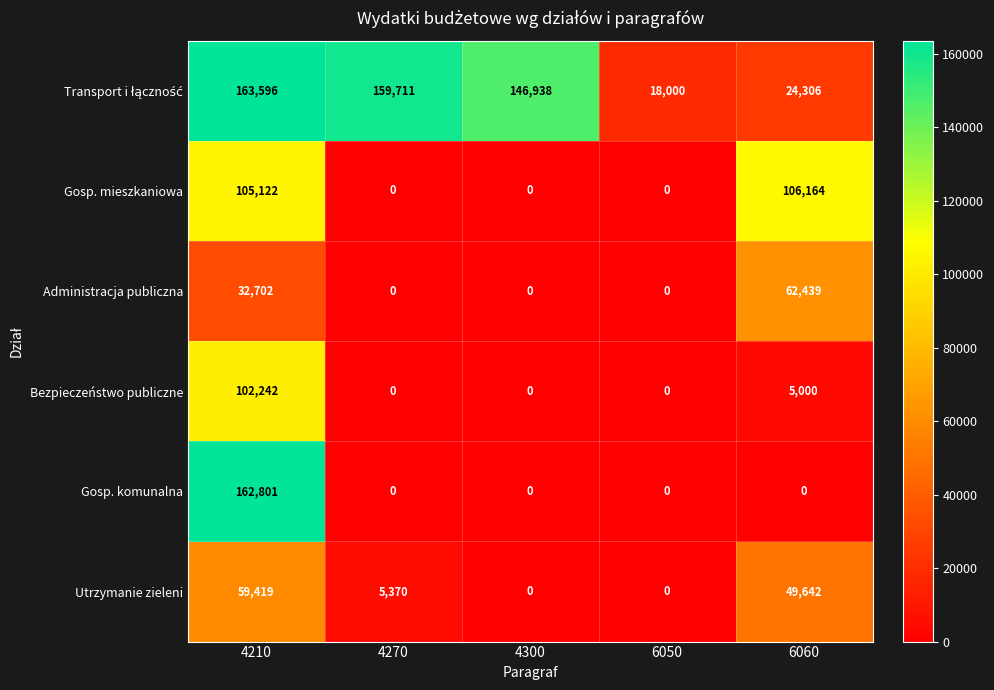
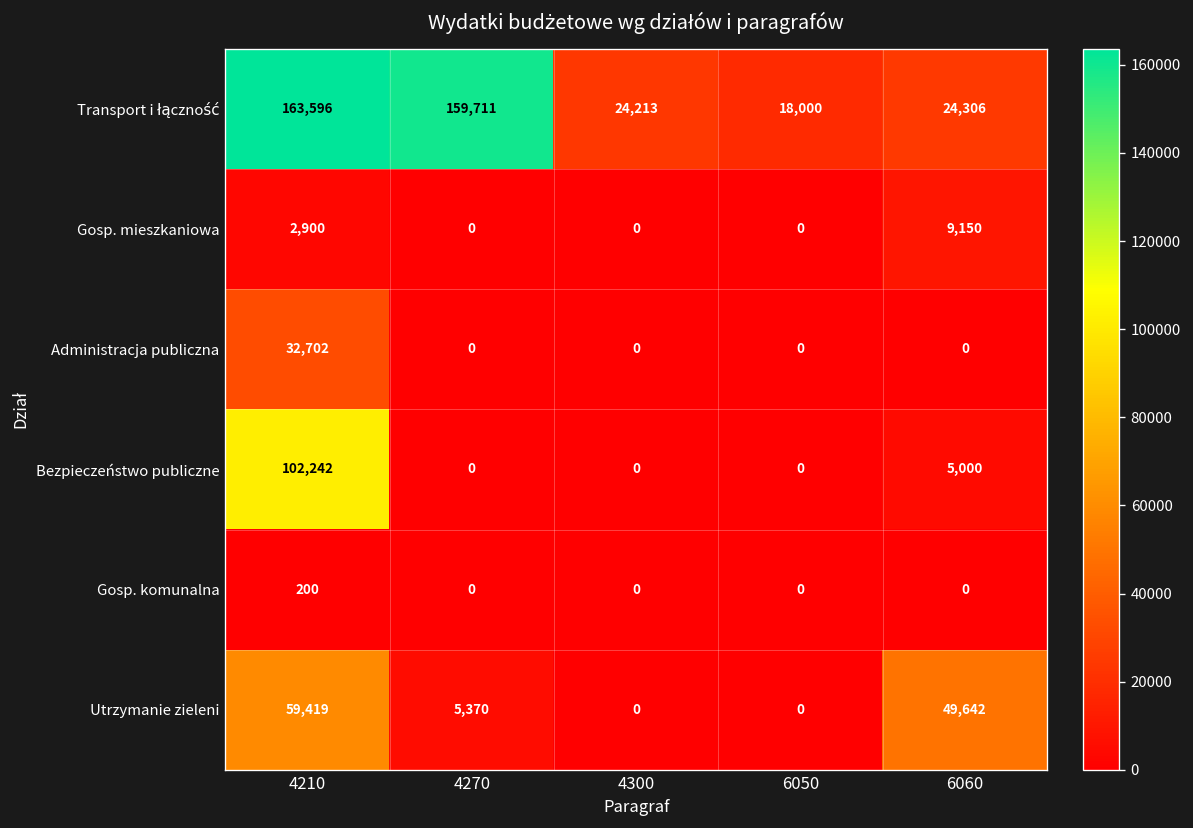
  {
    "Transport i łączność": {
      "4210": "163,596",
      "4270": "159,711",
-     "4300": "146,938",
+     "4300": "24,213",
      "6050": "18,000",
      "6060": "24,306"
    },
    "Gosp. mieszkaniowa": {
-     "4210": "105,122",
+     "4210": "2,900",
      "4270": "0",
      "4300": "0",
      "6050": "0",
-     "6060": "106,164"
+     "6060": "9,150"
    },
    "Administracja publiczna": {
      "4210": "32,702",
      "4270": "0",
      "4300": "0",
      "6050": "0",
-     "6060": "62,439"
+     "6060": "0"
    },
    "Bezpieczeństwo publiczne": {
      "4210": "102,242",
      "4270": "0",
      "4300": "0",
      "6050": "0",
      "6060": "5,000"
    },
    "Gosp. komunalna": {
-     "4210": "162,801",
+     "4210": "200",
      "4270": "0",
      "4300": "0",
      "6050": "0",
      "6060": "0"
    },
    "Utrzymanie zieleni": {
      "4210": "59,419",
      "4270": "5,370",
      "4300": "0",
      "6050": "0",
      "6060": "49,642"
    }
  }
